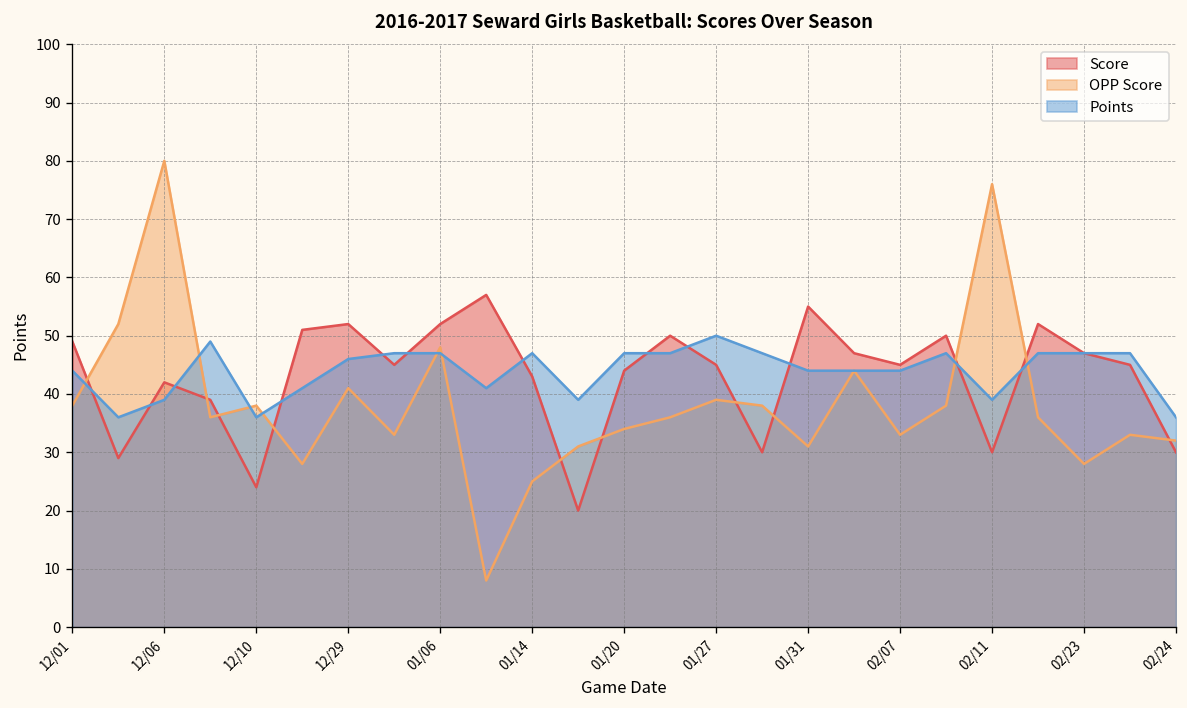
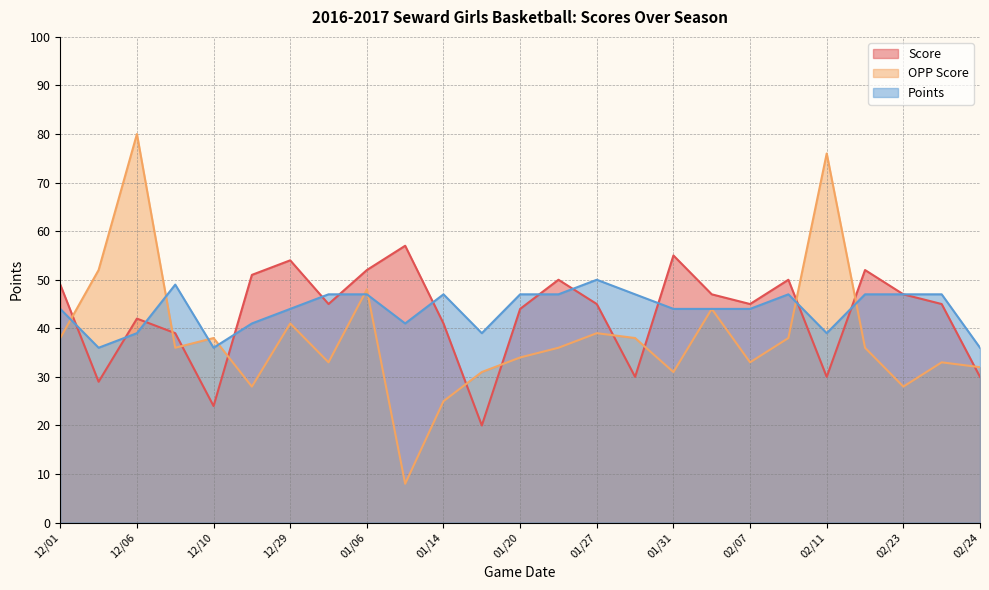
  {
    "Score": {
      "12/01": 49,
      "12/06": 42,
      "12/10": 24,
-     "12/29": 52,
+     "12/29": 54,
      "01/06": 52,
-     "01/14": 43,
+     "01/14": 41,
      "01/20": 44,
      "01/27": 45,
      "01/31": 55,
      "02/07": 45,
      "02/11": 30
    },
    "OPP Score": {
      "12/01": 38,
      "12/06": 80,
      "12/10": 38,
      "12/29": 41,
      "01/06": 48,
      "01/14": 25,
      "01/20": 34,
      "01/27": 39,
      "01/31": 31,
      "02/07": 33,
      "02/11": 76,
      "02/23": 28
    },
    "Points": {
      "12/01": 44,
      "12/06": 39,
      "12/10": 36,
-     "12/29": 46,
+     "12/29": 44,
      "01/06": 47,
      "01/14": 47,
      "01/20": 47,
      "01/27": 50,
      "01/31": 44,
      "02/07": 44,
      "02/11": 39
    }
  }
